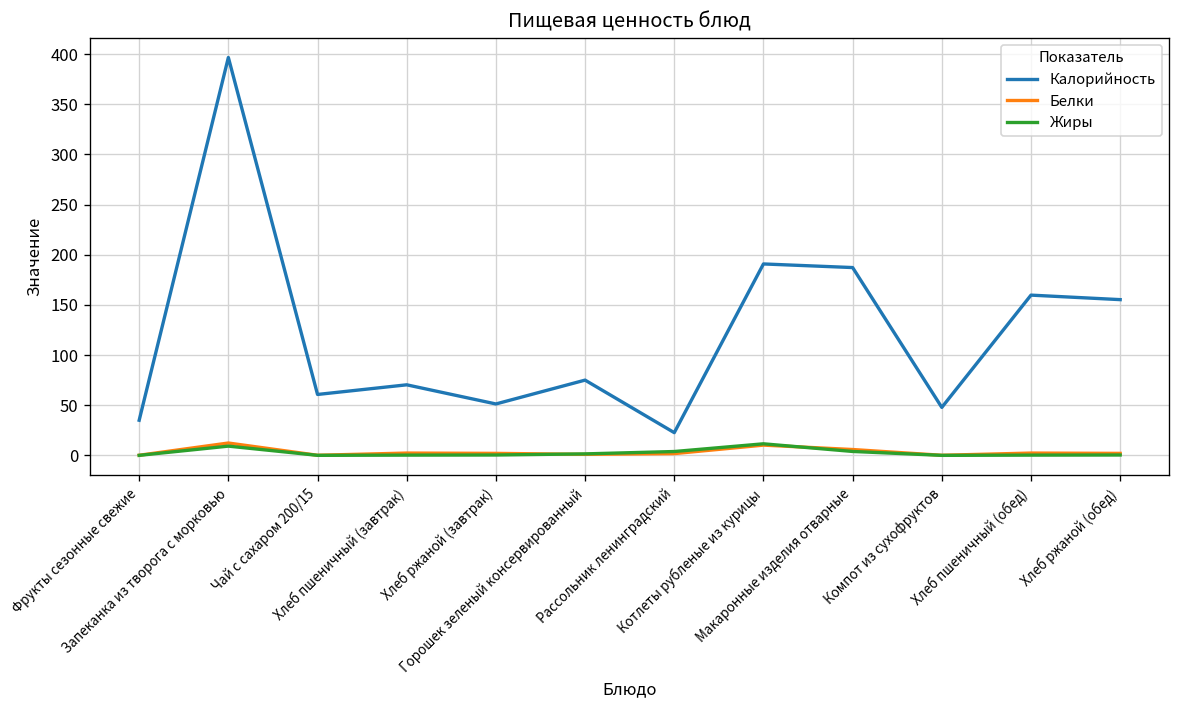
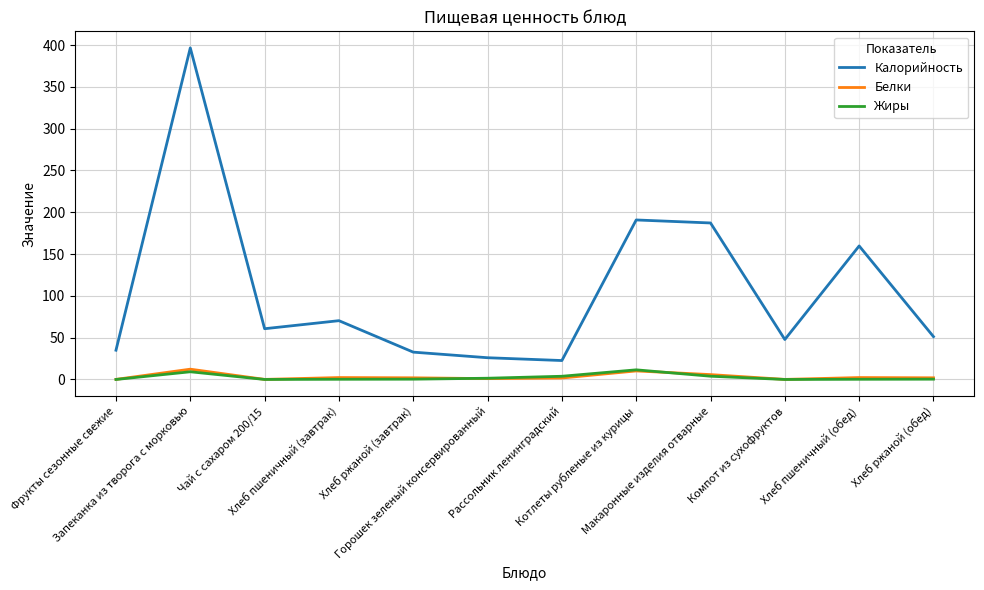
  {
    "Калорийность": {
      "Фрукты сезонные свежие": 40,
      "Запеканка из творога с морковью": 400,
      "Чай с сахаром 200/15": 60,
      "Хлеб пшеничный (завтрак)": 70,
-     "Хлеб ржаной (завтрак)": 50,
-     "Горошек зеленый консервированный": 80,
+     "Хлеб ржаной (завтрак)": 30,
+     "Горошек зеленый консервированный": 30,
      "Рассольник ленинградский": 20,
      "Котлеты рубленые из курицы": 190,
      "Макаронные изделия отварные": 190,
      "Компот из сухофруктов": 50,
      "Хлеб пшеничный (обед)": 160,
-     "Хлеб ржаной (обед)": 160
+     "Хлеб ржаной (обед)": 50
    },
    "Белки": {
      "Запеканка из творога с морковью": 10
    },
    "Жиры": {
      "Запеканка из творога с морковью": 10
    }
  }
